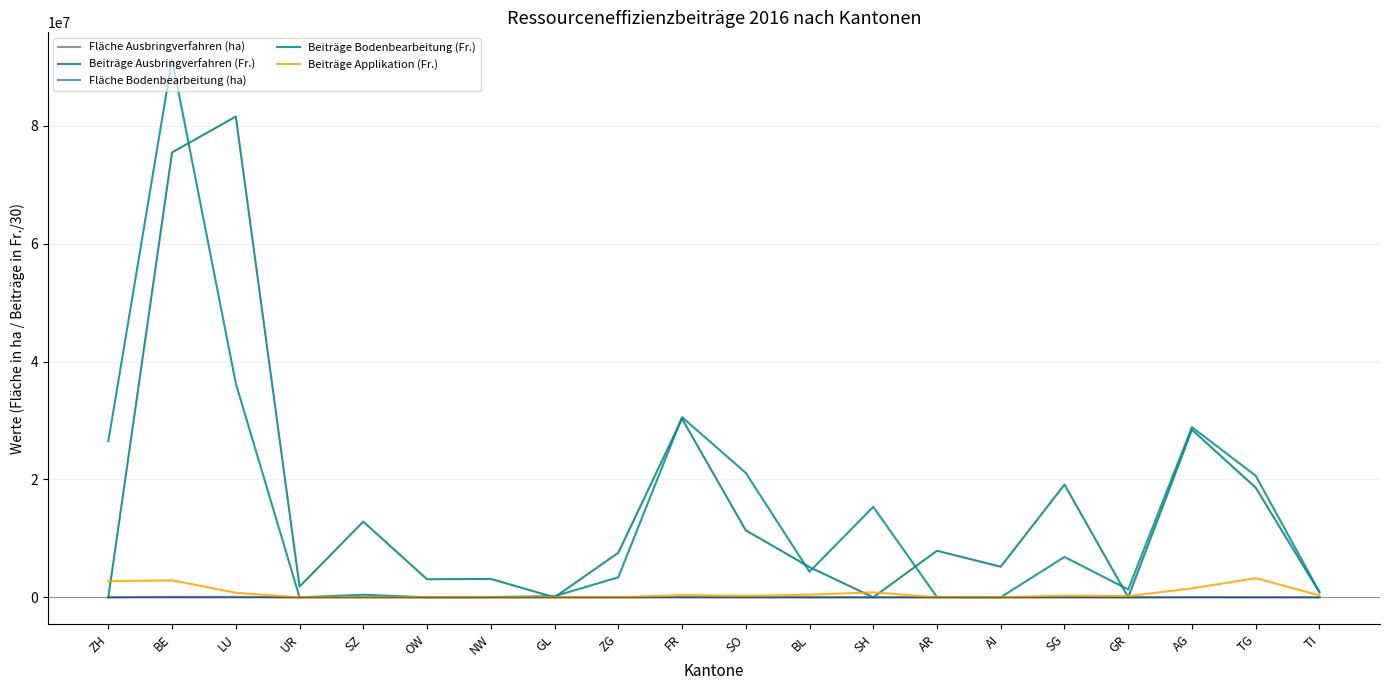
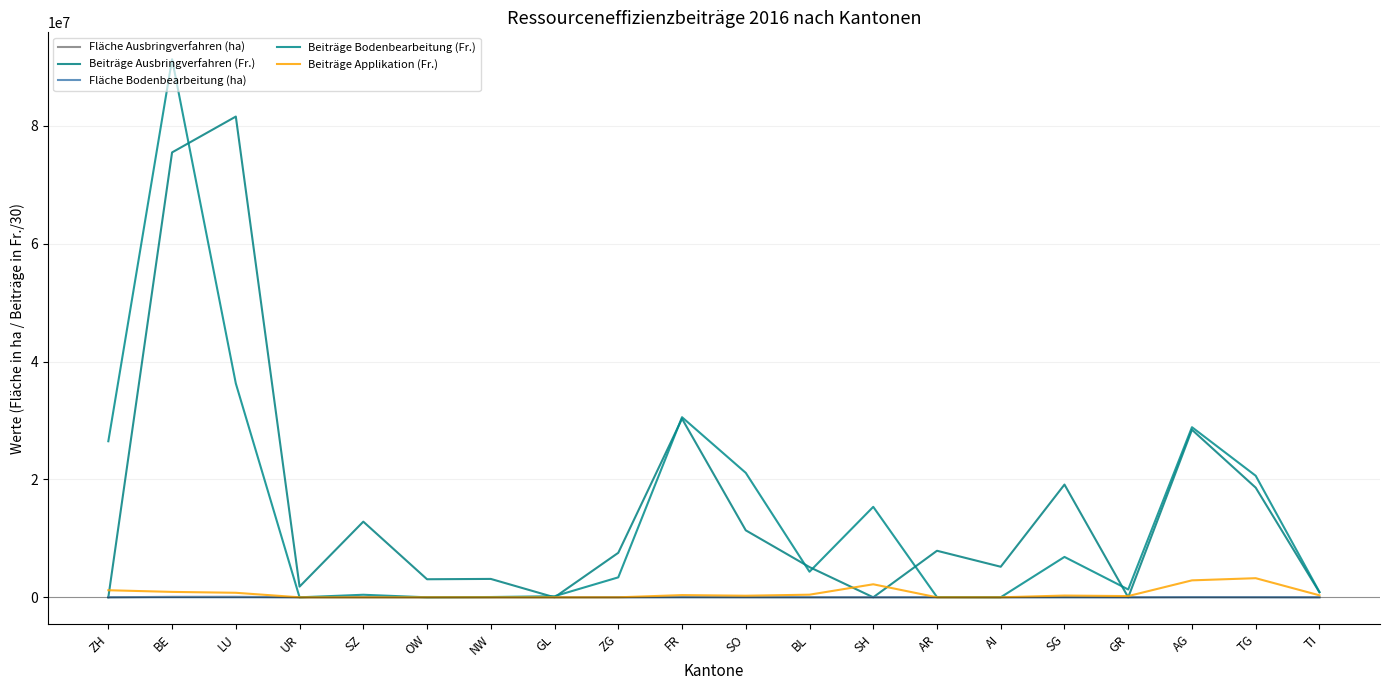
  {
    "Fläche Bodenbearbeitung (ha)": {
      "BE": 0,
      "LU": 0,
      "BL": 0,
      "AG": 0,
      "TG": 0
    },
    "Beiträge Applikation (Fr.)": {
-     "ZH": 3000000,
-     "BE": 3000000,
+     "ZH": 1000000,
+     "BE": 1000000,
      "LU": 1000000,
      "BL": 0,
-     "SH": 1000000,
-     "AG": 2000000,
+     "SH": 2000000,
+     "AG": 3000000,
      "TG": 3000000
    }
  }
